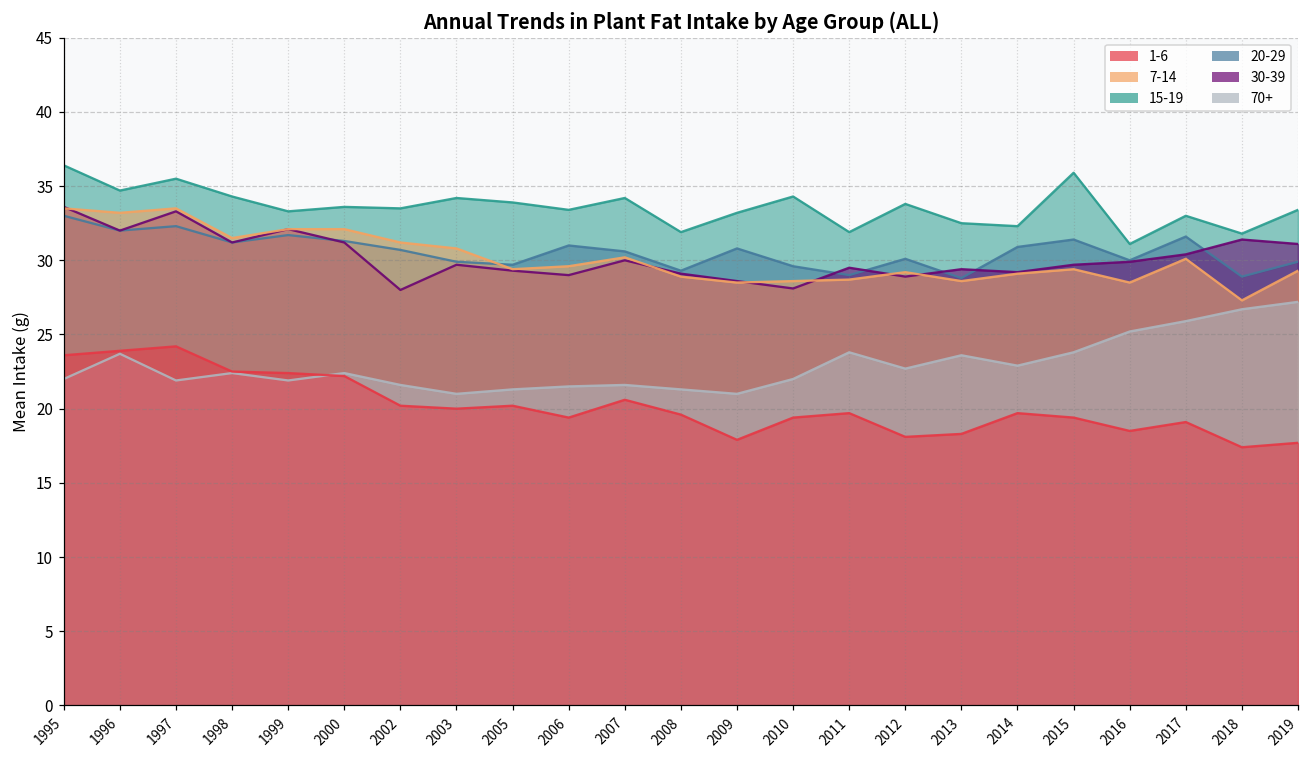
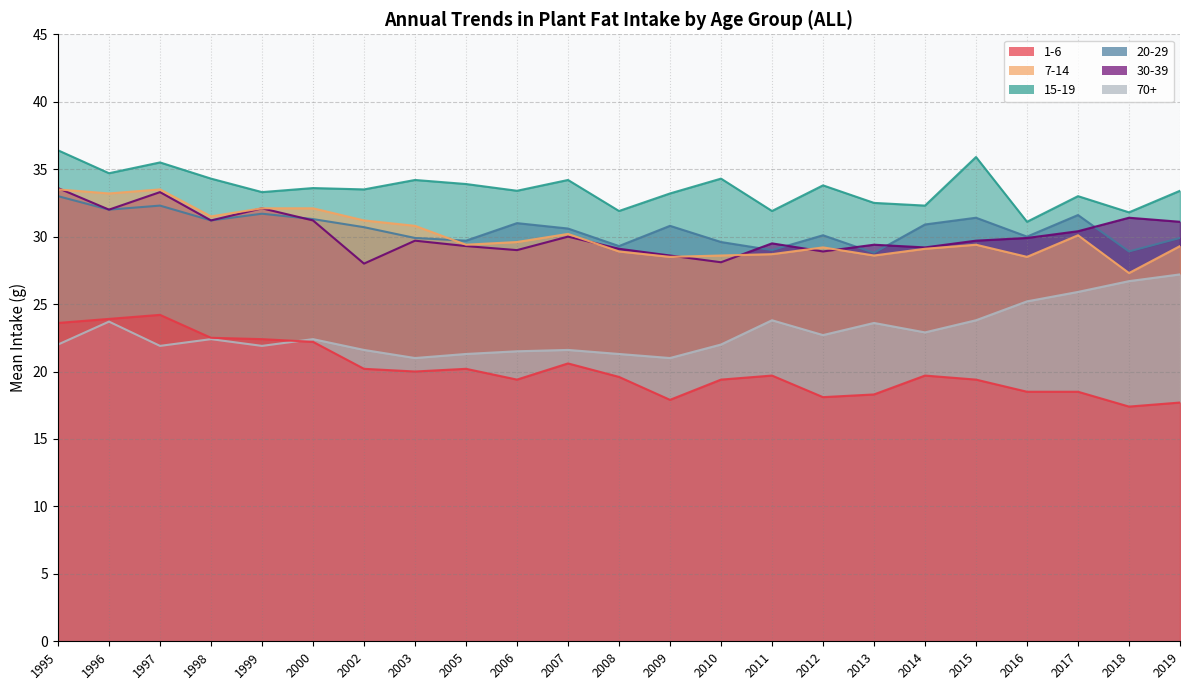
  {
    "30-39": {
      "1997": 33.3,
      "2002": 28.0,
      "2003": 29.7,
      "2006": 29.0,
      "2007": 30.0,
      "2008": 29.1,
      "2010": 28.1,
      "2011": 29.5,
      "2012": 28.9,
      "2013": 29.4,
      "2015": 29.7,
      "2017": 30.4,
      "2018": 31.4,
      "2019": 31.1
    },
    "7-14": {
      "1996": 33.2,
      "1997": 33.5,
      "1998": 31.5,
      "2000": 32.1,
      "2002": 31.2,
      "2003": 30.8,
      "2006": 29.6,
      "2007": 30.2,
      "2008": 28.9,
      "2010": 28.6,
      "2011": 28.7,
      "2012": 29.2,
      "2013": 28.6,
      "2015": 29.4,
      "2016": 28.5,
      "2017": 30.1,
      "2018": 27.3,
      "2019": 29.3
    },
    "70+": {
      "1995": 22.0,
      "1996": 23.7,
      "1997": 21.9,
      "1999": 21.9,
      "2000": 22.4,
      "2002": 21.6,
      "2003": 21.0,
      "2005": 21.3,
      "2006": 21.5,
      "2007": 21.6,
      "2008": 21.3,
      "2009": 21.0,
      "2010": 22.0,
      "2011": 23.8,
      "2012": 22.7,
      "2013": 23.6,
      "2014": 22.9,
      "2015": 23.8,
      "2016": 25.2,
      "2017": 25.9,
      "2018": 26.7,
      "2019": 27.2
    },
    "1-6": {
      "1995": 23.6,
      "1996": 23.9,
      "1997": 24.2,
      "1999": 22.4,
      "2000": 22.2,
      "2002": 20.2,
      "2003": 20.0,
      "2005": 20.2,
      "2006": 19.4,
      "2007": 20.6,
      "2008": 19.6,
      "2009": 17.9,
      "2010": 19.4,
      "2011": 19.7,
      "2012": 18.1,
      "2013": 18.3,
      "2014": 19.7,
      "2015": 19.4,
      "2016": 18.5,
-     "2017": 19.1,
+     "2017": 18.5,
      "2018": 17.4,
      "2019": 17.7
    }
  }
